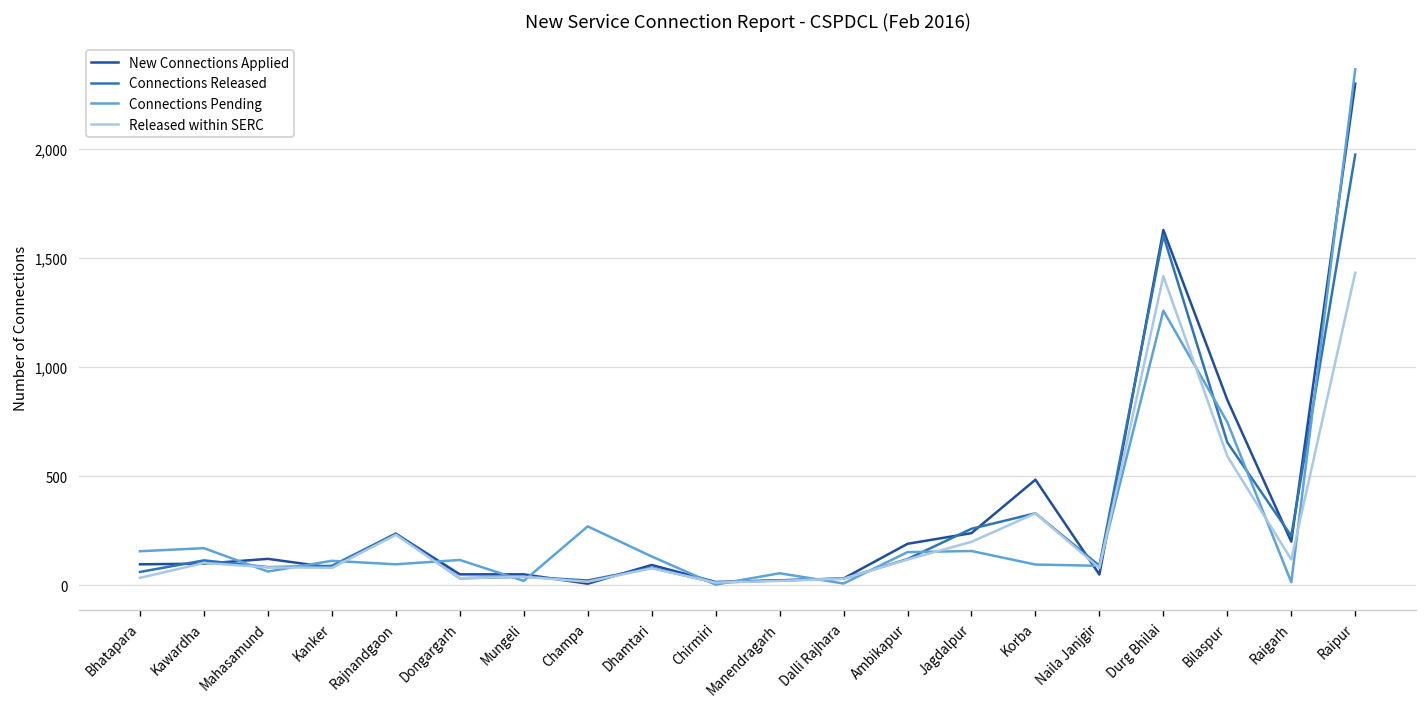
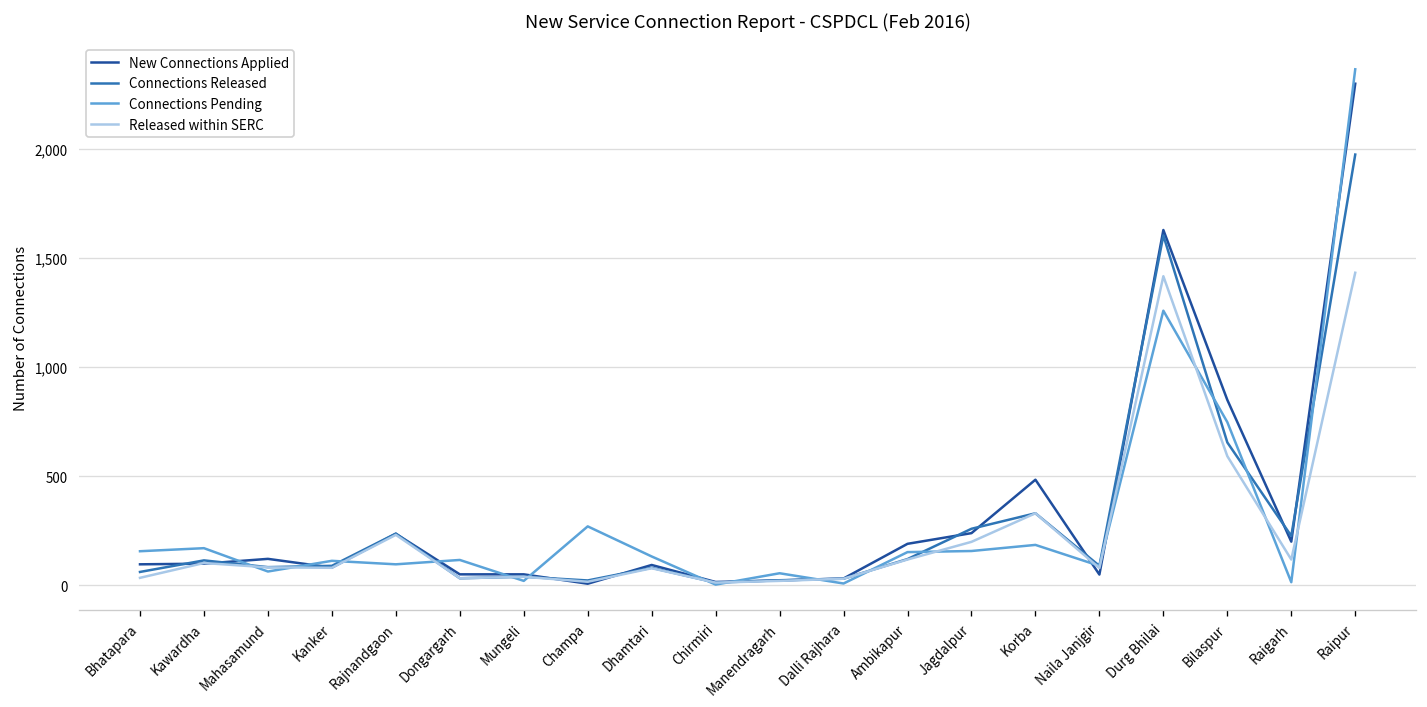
  {
    "Connections Pending": {
      "Bhatapara": "160",
      "Kawardha": "170",
      "Mahasamund": "60",
      "Kanker": "110",
      "Rajnandgaon": "100",
      "Dongargarh": "120",
      "Mungeli": "20",
      "Champa": "270",
      "Dhamtari": "130",
      "Manendragarh": "60",
      "Dalli Rajhara": "10",
      "Ambikapur": "150",
      "Jagdalpur": "160",
-     "Korba": "100",
+     "Korba": "190",
      "Durg Bhilai": "1,260",
      "Bilaspur": "750",
      "Raigarh": "10",
      "Raipur": "2,370"
    },
    "Released within SERC": {
      "Bhatapara": "30",
      "Jagdalpur": "200",
      "Durg Bhilai": "1,420",
      "Bilaspur": "590",
      "Raigarh": "120",
      "Raipur": "1,430"
    }
  }
